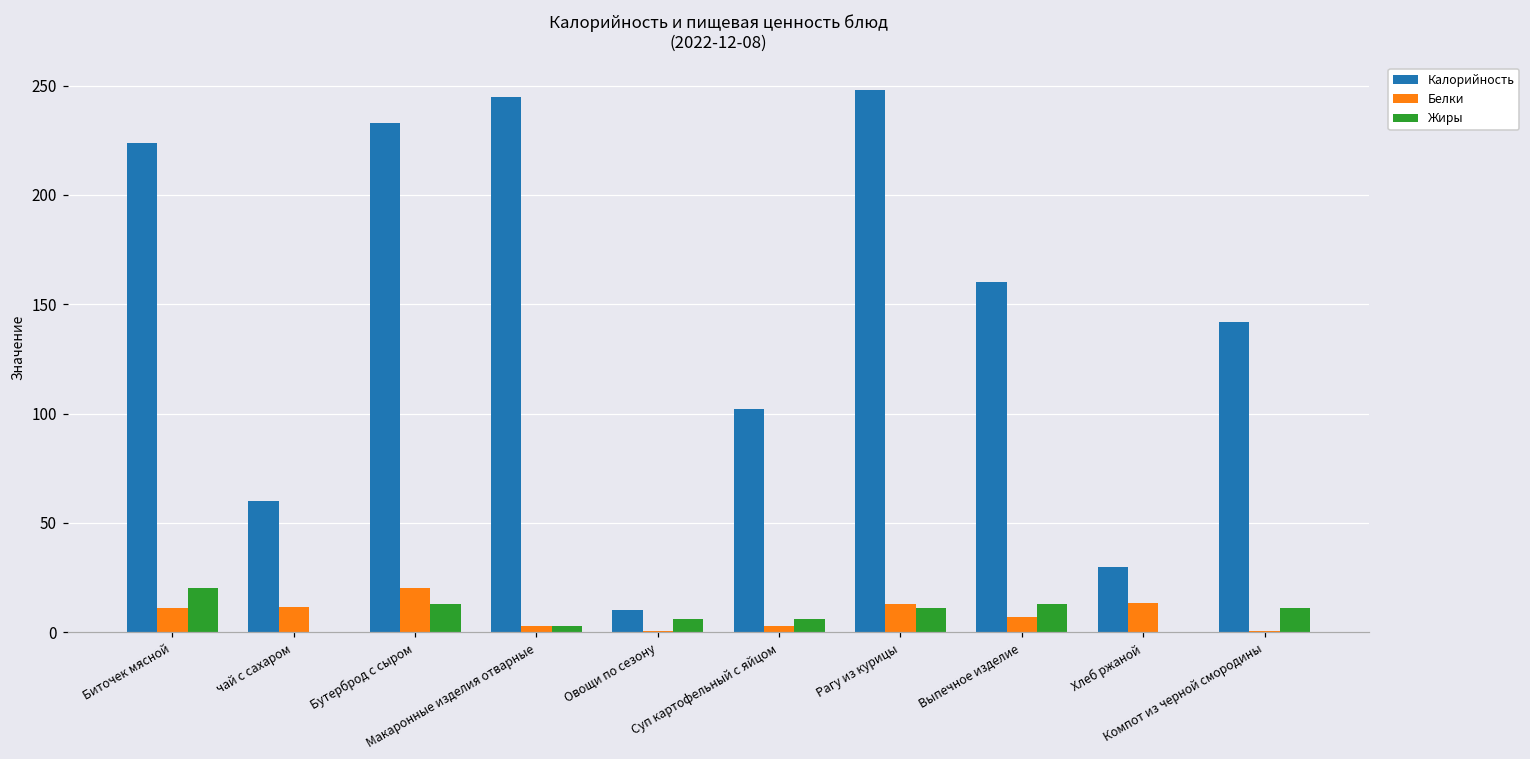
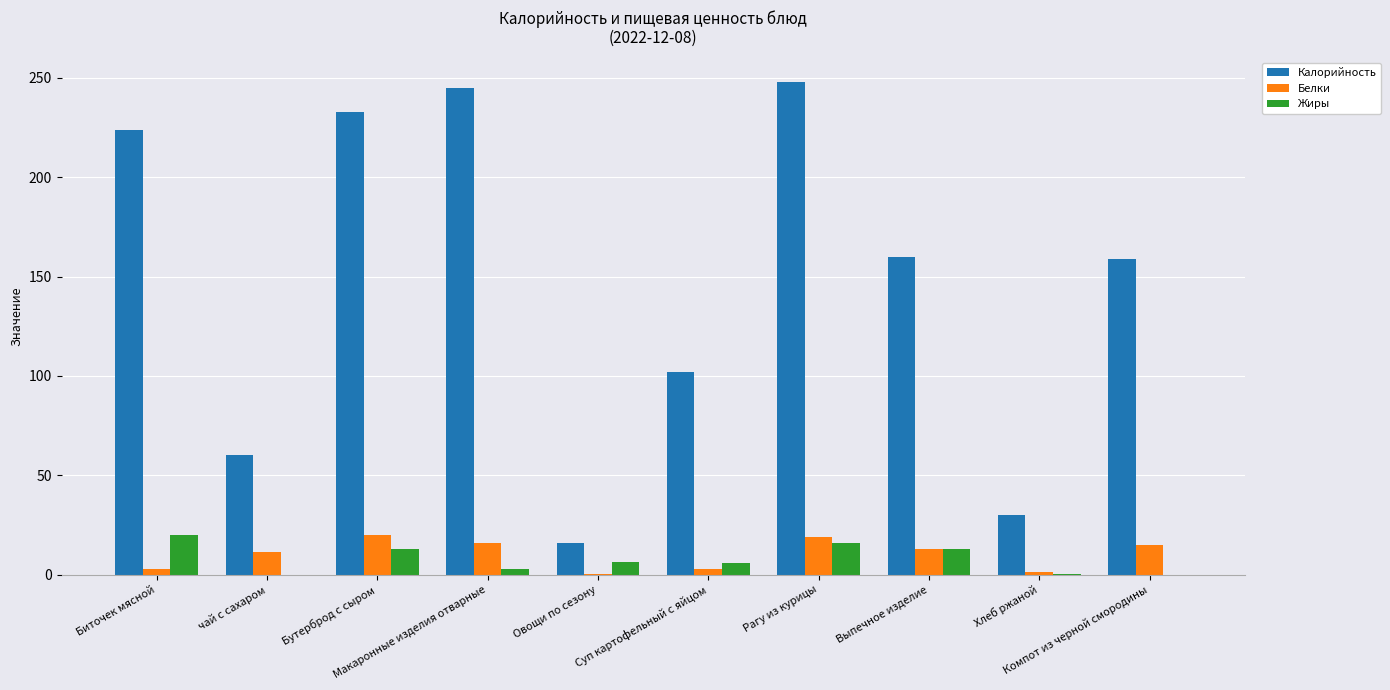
  {
    "Калорийность": {
      "Биточек мясной": 224,
      "чай с сахаром": 60,
      "Бутерброд с сыром": 233,
      "Макаронные изделия отварные": 245,
-     "Овощи по сезону": 10,
+     "Овощи по сезону": 16,
      "Суп картофельный с яйцом": 102,
      "Рагу из курицы": 248,
      "Выпечное изделие": 160,
      "Хлеб ржаной": 30,
-     "Компот из черной смородины": 142
+     "Компот из черной смородины": 159
    },
    "Белки": {
-     "Биточек мясной": 11,
+     "Биточек мясной": 3,
      "чай с сахаром": 11,
      "Бутерброд с сыром": 20,
-     "Макаронные изделия отварные": 3,
+     "Макаронные изделия отварные": 16,
      "Суп картофельный с яйцом": 3,
-     "Рагу из курицы": 13,
-     "Выпечное изделие": 7,
-     "Хлеб ржаной": 13,
-     "Компот из черной смородины": 0
+     "Рагу из курицы": 19,
+     "Выпечное изделие": 13,
+     "Хлеб ржаной": 1,
+     "Компот из черной смородины": 15
    },
    "Жиры": {
      "Биточек мясной": 20,
      "Бутерброд с сыром": 13,
      "Макаронные изделия отварные": 3,
      "Овощи по сезону": 6,
      "Суп картофельный с яйцом": 6,
-     "Рагу из курицы": 11,
+     "Рагу из курицы": 16,
      "Выпечное изделие": 13,
-     "Компот из черной смородины": 11
+     "Компот из черной смородины": 0
    }
  }
